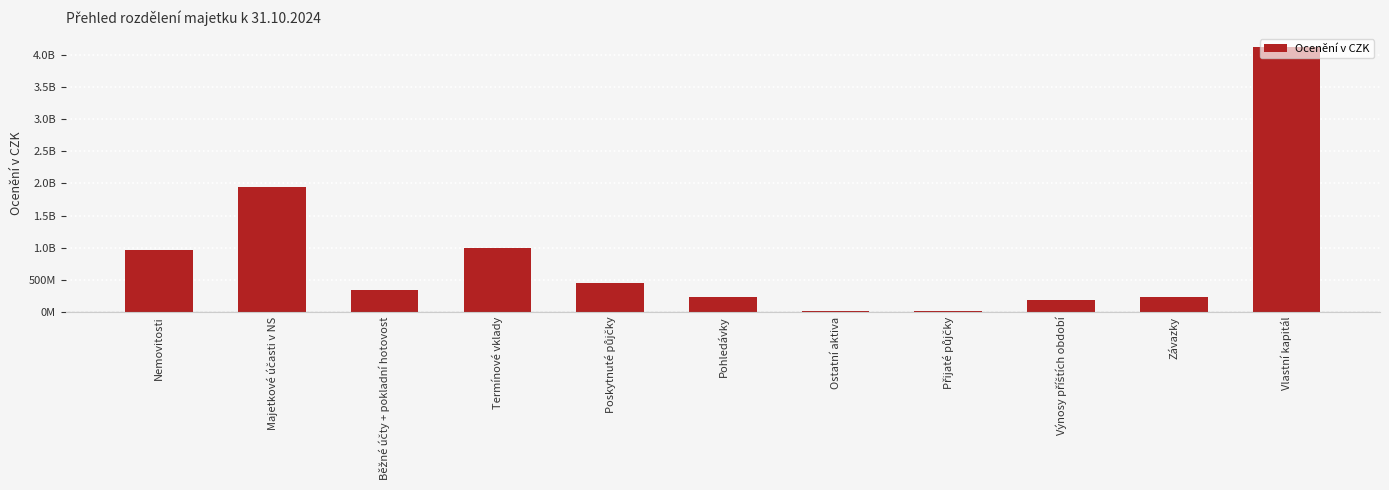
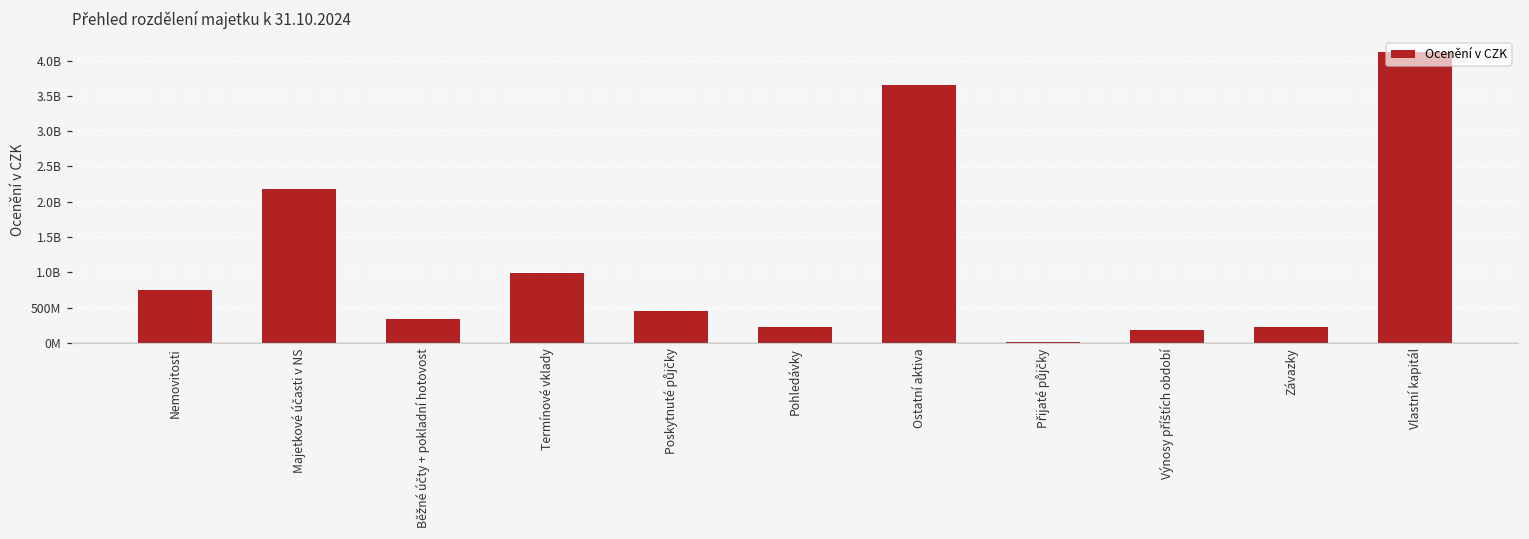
  {
-   "Nemovitosti": 1000000000,
-   "Majetkové účasti v NS": 2000000000,
+   "Nemovitosti": 800000000,
+   "Majetkové účasti v NS": 2200000000,
    "Běžné účty + pokladní hotovost": 300000000,
    "Termínové vklady": 1000000000,
    "Poskytnuté půjčky": 400000000,
    "Pohledávky": 200000000,
-   "Ostatní aktiva": 0,
+   "Ostatní aktiva": 3700000000,
    "Výnosy příštích období": 200000000,
    "Závazky": 200000000
  }
